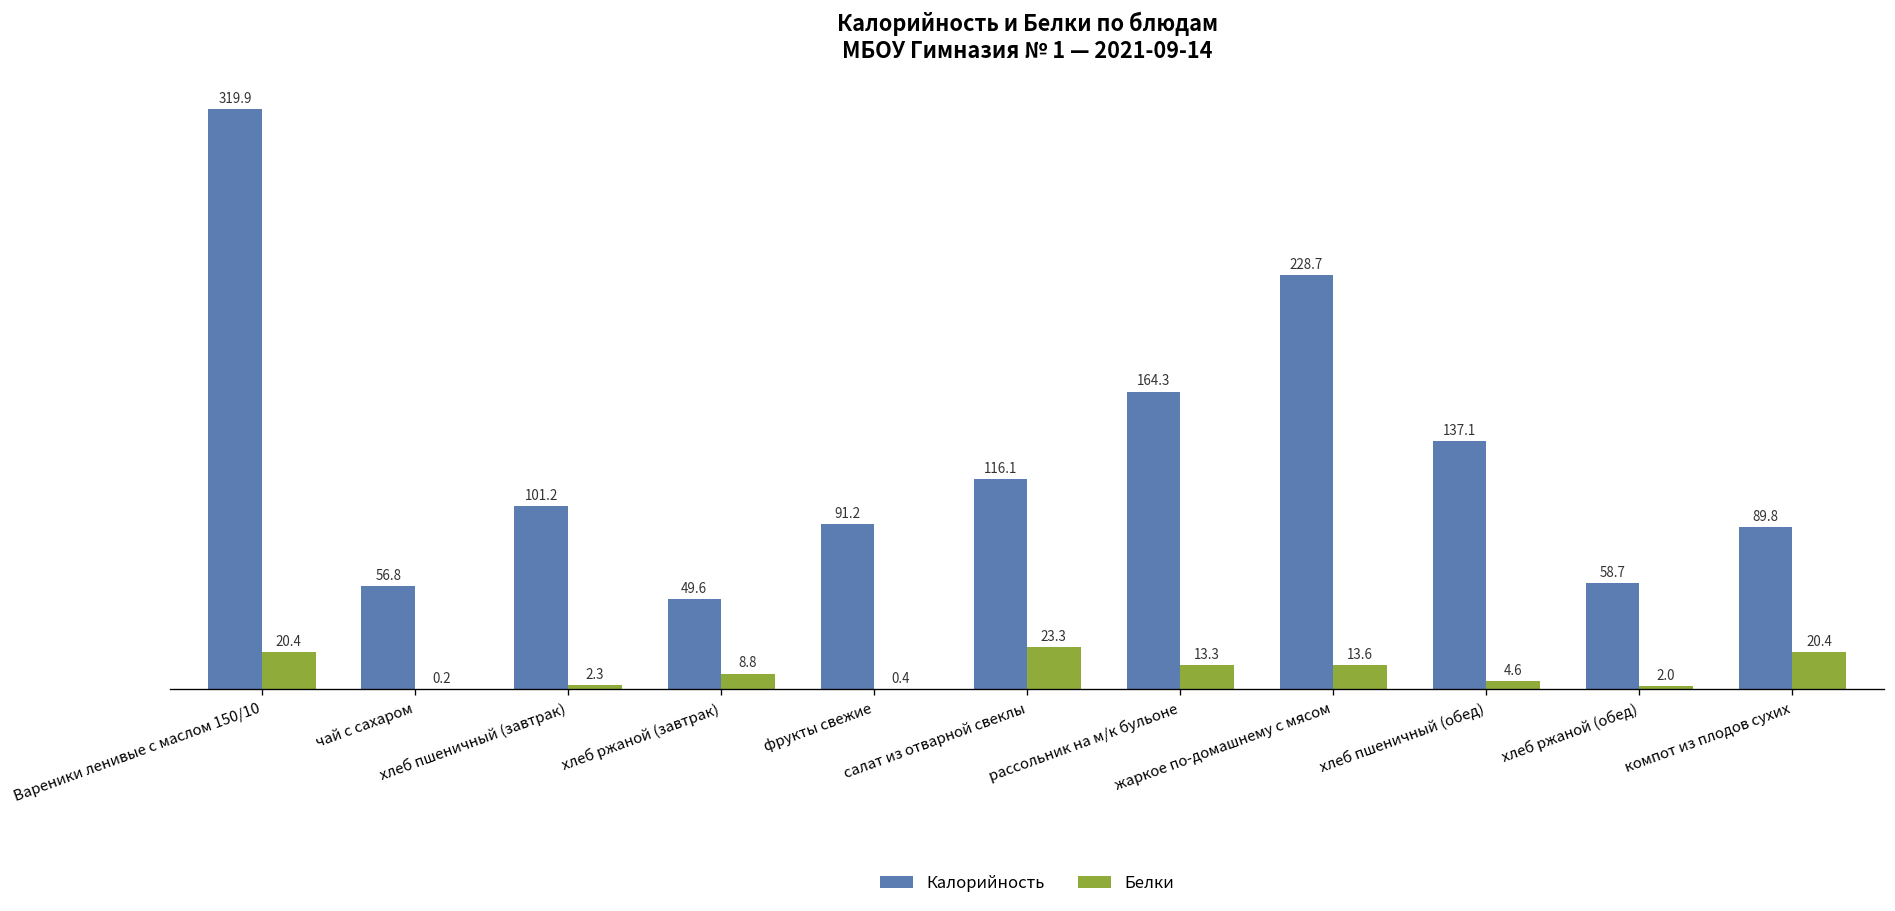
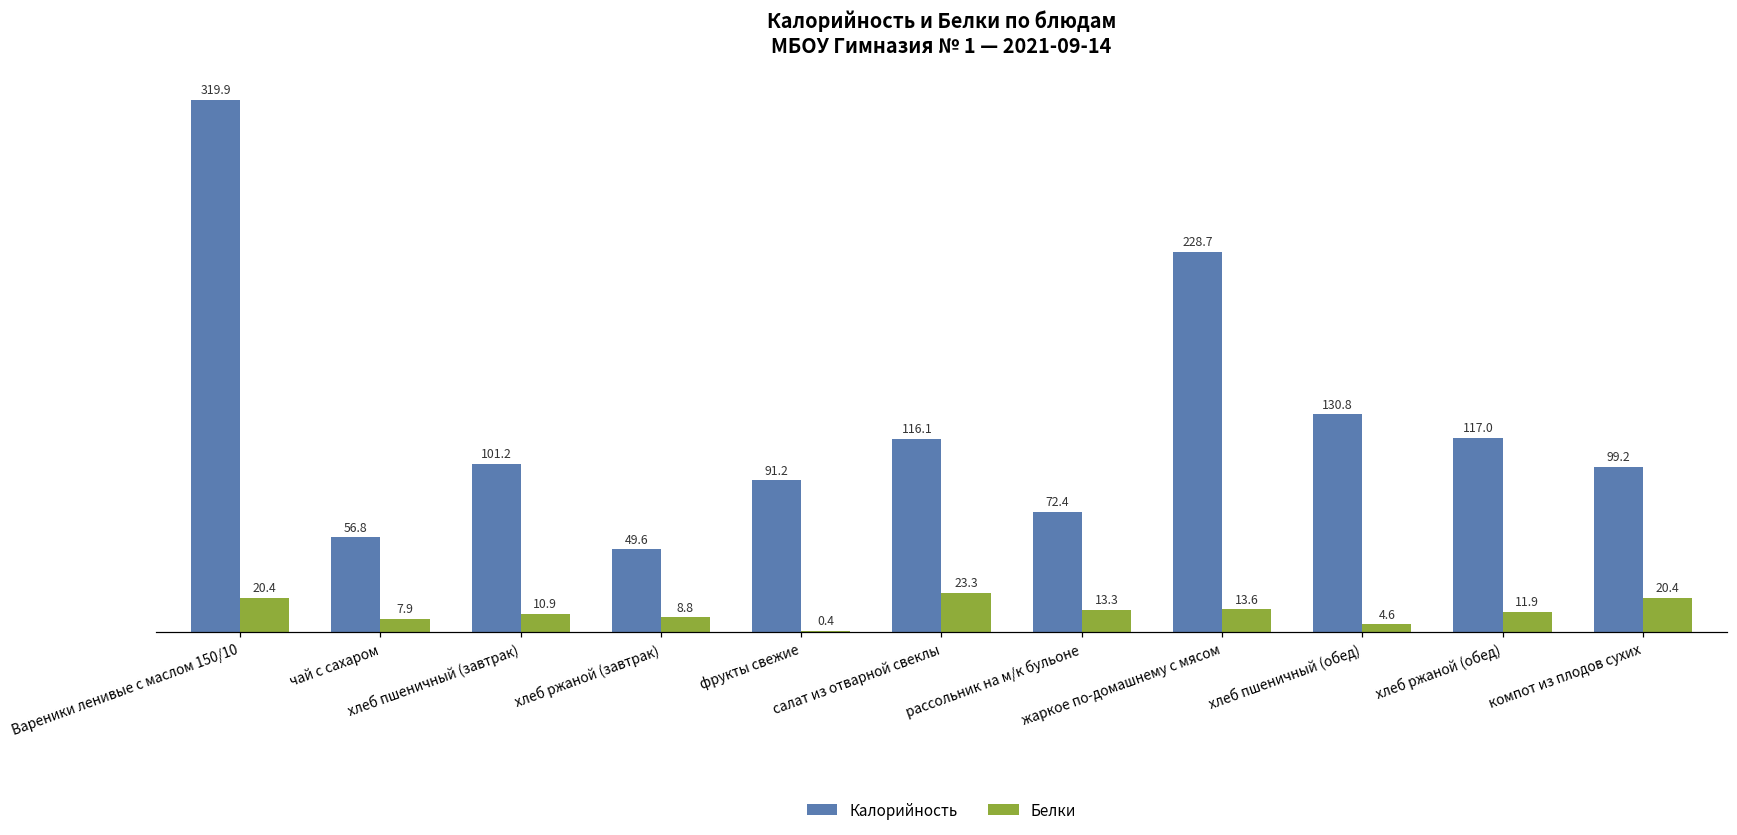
  {
    "Калорийность": {
      "Вареники ленивые с маслом 150/10": 319.9,
      "чай с сахаром": 56.8,
      "хлеб пшеничный (завтрак)": 101.2,
      "хлеб ржаной (завтрак)": 49.6,
      "фрукты свежие": 91.2,
      "салат из отварной свеклы": 116.1,
-     "рассольник на м/к бульоне": 164.3,
+     "рассольник на м/к бульоне": 72.4,
      "жаркое по-домашнему с мясом": 228.7,
-     "хлеб пшеничный (обед)": 137.1,
-     "хлеб ржаной (обед)": 58.7,
-     "компот из плодов сухих": 89.8
+     "хлеб пшеничный (обед)": 130.8,
+     "хлеб ржаной (обед)": 117.0,
+     "компот из плодов сухих": 99.2
    },
    "Белки": {
      "Вареники ленивые с маслом 150/10": 20.4,
-     "чай с сахаром": 0.2,
-     "хлеб пшеничный (завтрак)": 2.3,
+     "чай с сахаром": 7.9,
+     "хлеб пшеничный (завтрак)": 10.9,
      "хлеб ржаной (завтрак)": 8.8,
      "фрукты свежие": 0.4,
      "салат из отварной свеклы": 23.3,
      "рассольник на м/к бульоне": 13.3,
      "жаркое по-домашнему с мясом": 13.6,
      "хлеб пшеничный (обед)": 4.6,
-     "хлеб ржаной (обед)": 2.0,
+     "хлеб ржаной (обед)": 11.9,
      "компот из плодов сухих": 20.4
    }
  }
